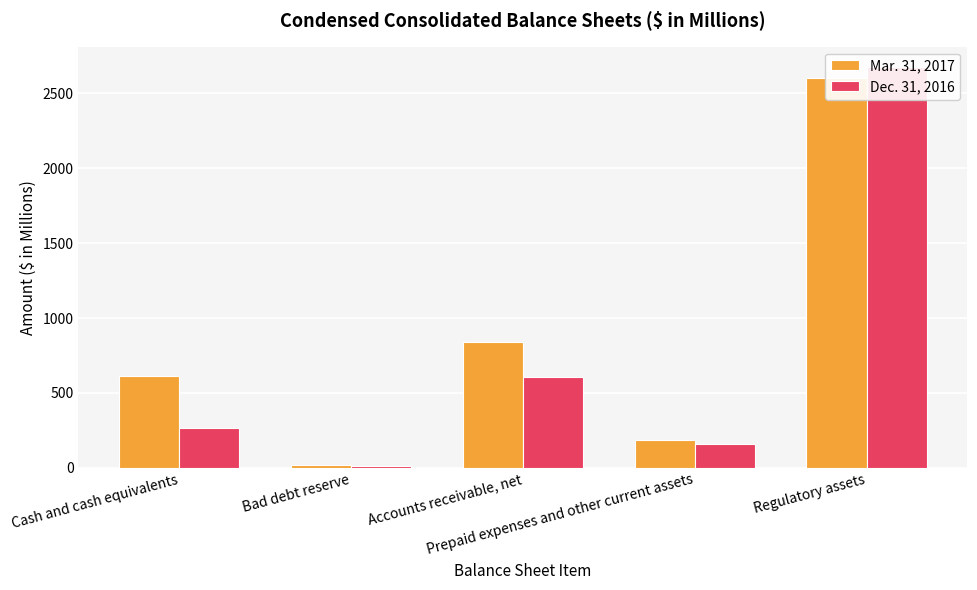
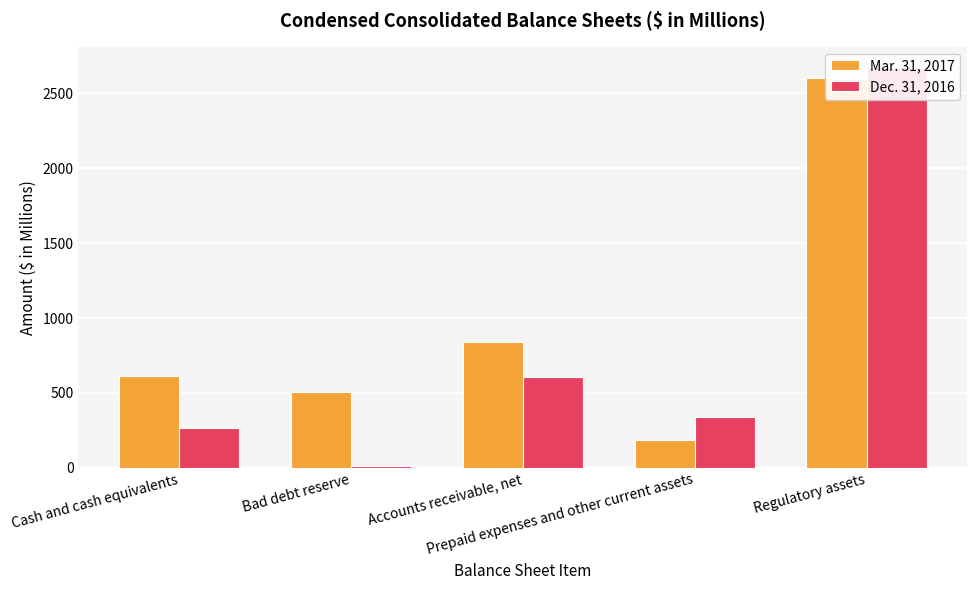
  {
    "Mar. 31, 2017": {
      "Cash and cash equivalents": 610,
-     "Bad debt reserve": 20,
+     "Bad debt reserve": 510,
      "Accounts receivable, net": 840,
      "Prepaid expenses and other current assets": 180
    },
    "Dec. 31, 2016": {
      "Cash and cash equivalents": 270,
      "Accounts receivable, net": 610,
-     "Prepaid expenses and other current assets": 160
+     "Prepaid expenses and other current assets": 340
    }
  }
